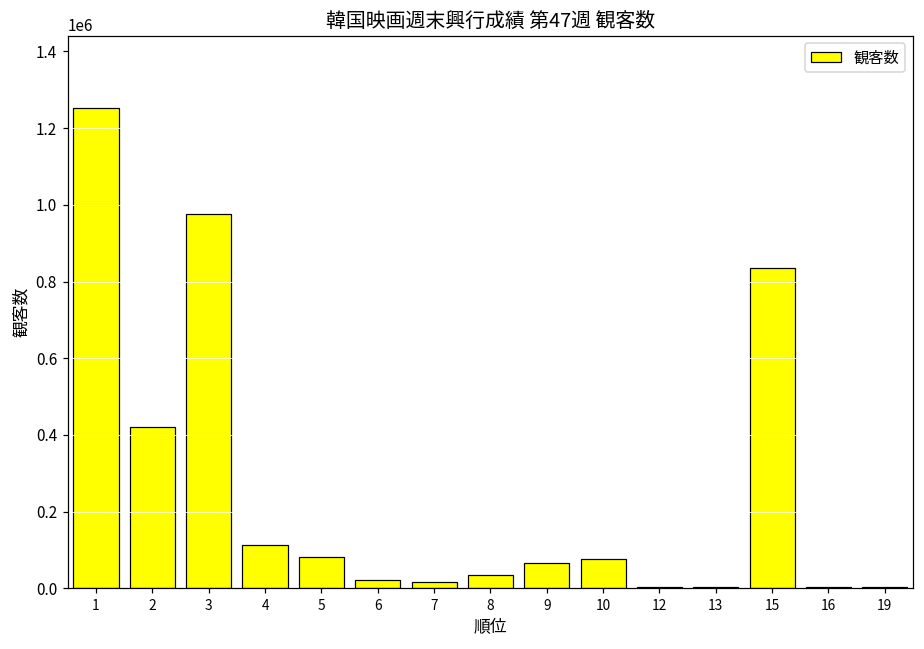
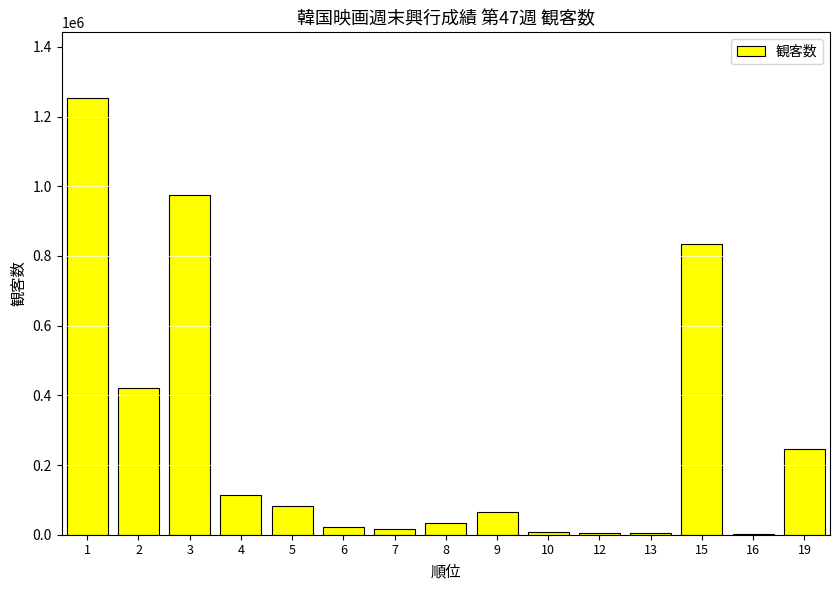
  {
    "1": 1250000,
    "2": 420000,
    "3": 980000,
    "4": 110000,
    "5": 80000,
    "6": 20000,
    "7": 20000,
    "8": 30000,
    "9": 70000,
-   "10": 80000,
+   "10": 10000,
    "15": 840000,
-   "19": 0
+   "19": 250000
  }
